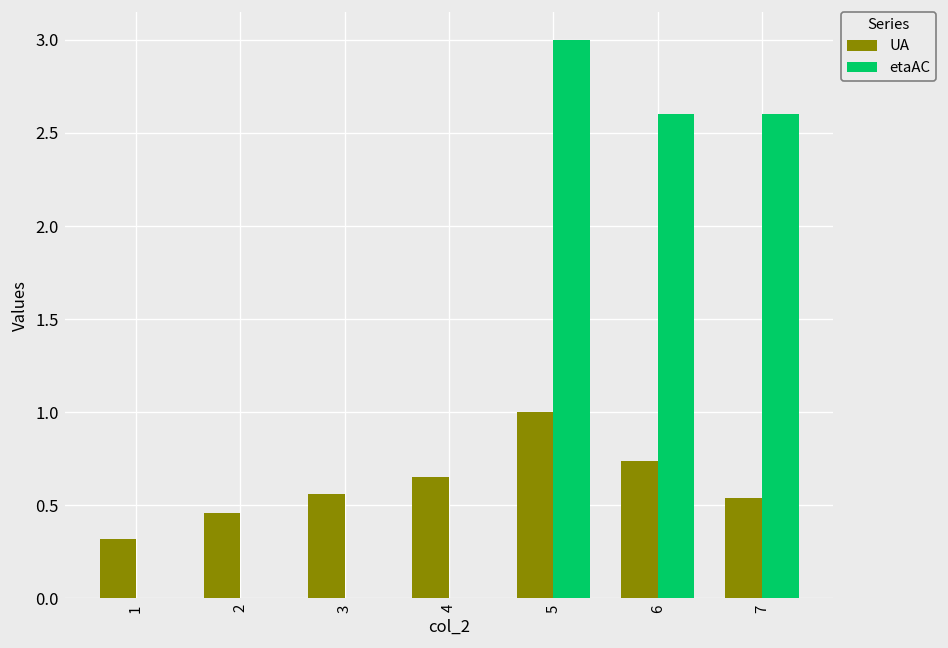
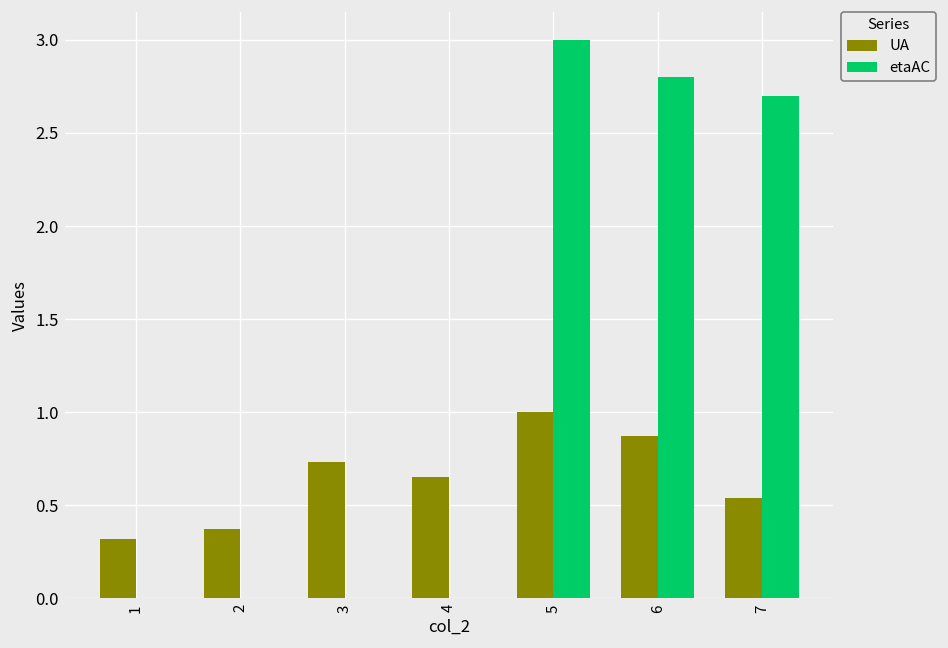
  {
    "UA": {
      "1": 0.32,
-     "2": 0.46,
-     "3": 0.56,
+     "2": 0.37,
+     "3": 0.73,
      "4": 0.65,
      "5": 1.00,
-     "6": 0.74,
+     "6": 0.87,
      "7": 0.54
    },
    "etaAC": {
      "1": 0.0,
      "2": 0.0,
      "3": 0.0,
      "4": 0.0,
      "5": 3.0,
-     "6": 2.6,
-     "7": 2.6
+     "6": 2.8,
+     "7": 2.7
    }
  }
